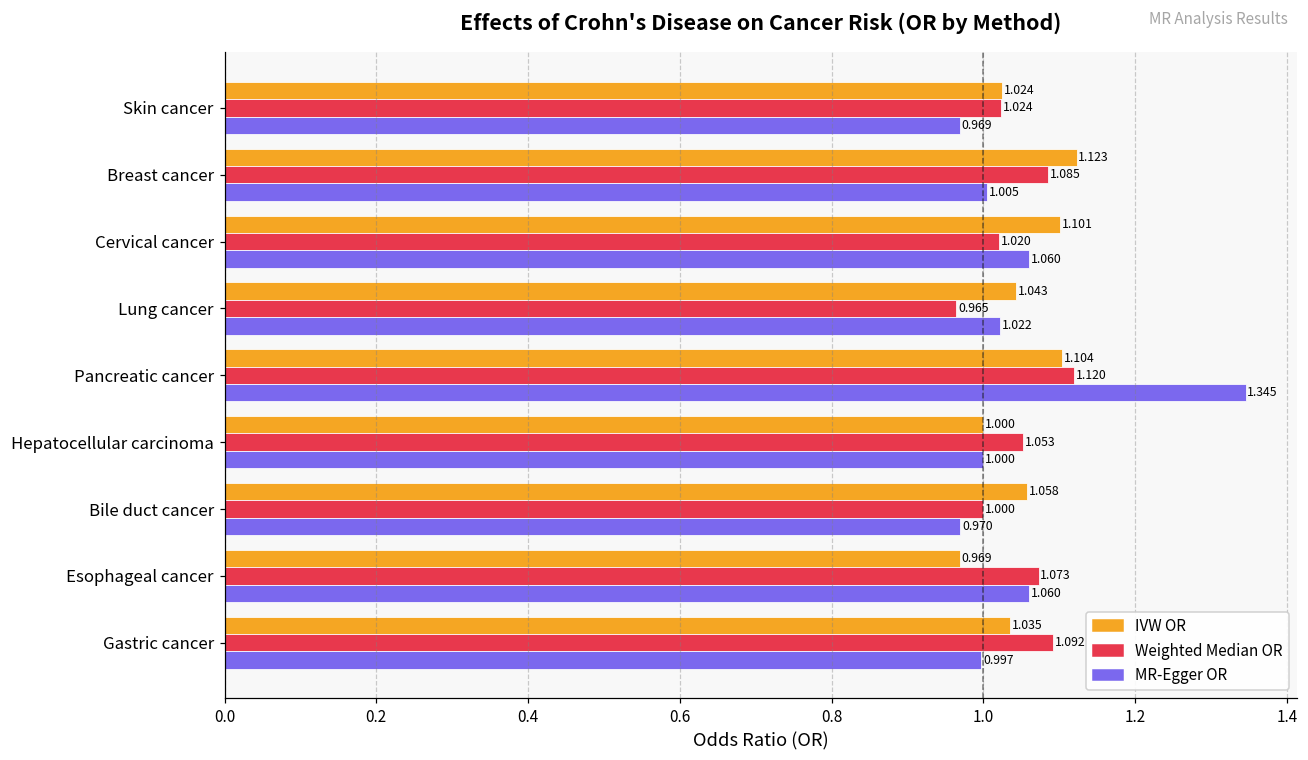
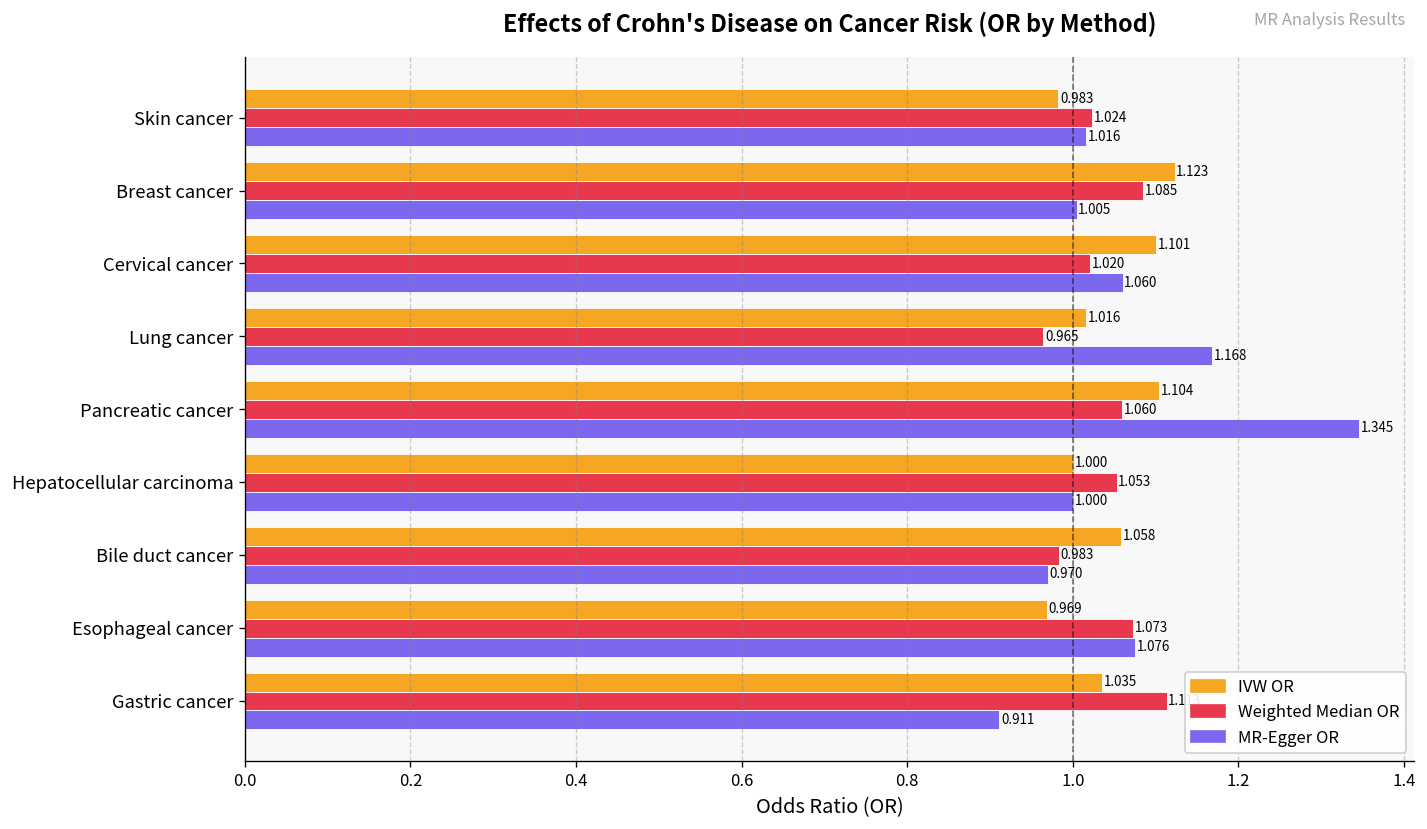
  {
    "IVW OR": {
-     "Skin cancer": 1.024,
+     "Skin cancer": 0.983,
      "Breast cancer": 1.123,
      "Cervical cancer": 1.101,
-     "Lung cancer": 1.043,
+     "Lung cancer": 1.016,
      "Pancreatic cancer": 1.104,
      "Hepatocellular carcinoma": 1.000,
      "Bile duct cancer": 1.058,
      "Esophageal cancer": 0.969,
      "Gastric cancer": 1.035
    },
    "Weighted Median OR": {
      "Skin cancer": 1.024,
      "Breast cancer": 1.085,
      "Cervical cancer": 1.020,
      "Lung cancer": 0.965,
-     "Pancreatic cancer": 1.120,
+     "Pancreatic cancer": 1.060,
      "Hepatocellular carcinoma": 1.053,
-     "Bile duct cancer": 1.000,
+     "Bile duct cancer": 0.983,
      "Esophageal cancer": 1.073,
-     "Gastric cancer": 1.09
+     "Gastric cancer": 1.11
    },
    "MR-Egger OR": {
-     "Skin cancer": 0.969,
+     "Skin cancer": 1.016,
      "Breast cancer": 1.005,
      "Cervical cancer": 1.060,
-     "Lung cancer": 1.022,
+     "Lung cancer": 1.168,
      "Pancreatic cancer": 1.345,
      "Hepatocellular carcinoma": 1.000,
      "Bile duct cancer": 0.970,
-     "Esophageal cancer": 1.060,
-     "Gastric cancer": 0.997
+     "Esophageal cancer": 1.076,
+     "Gastric cancer": 0.911
    }
  }
